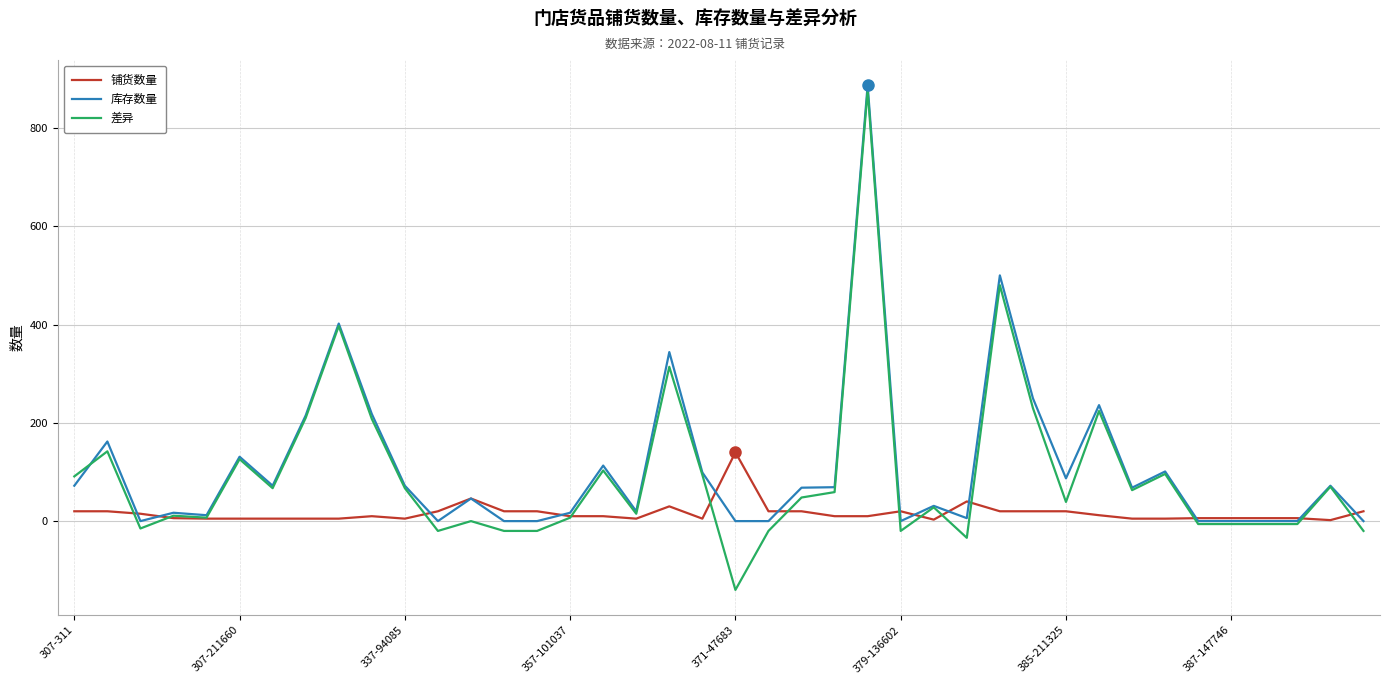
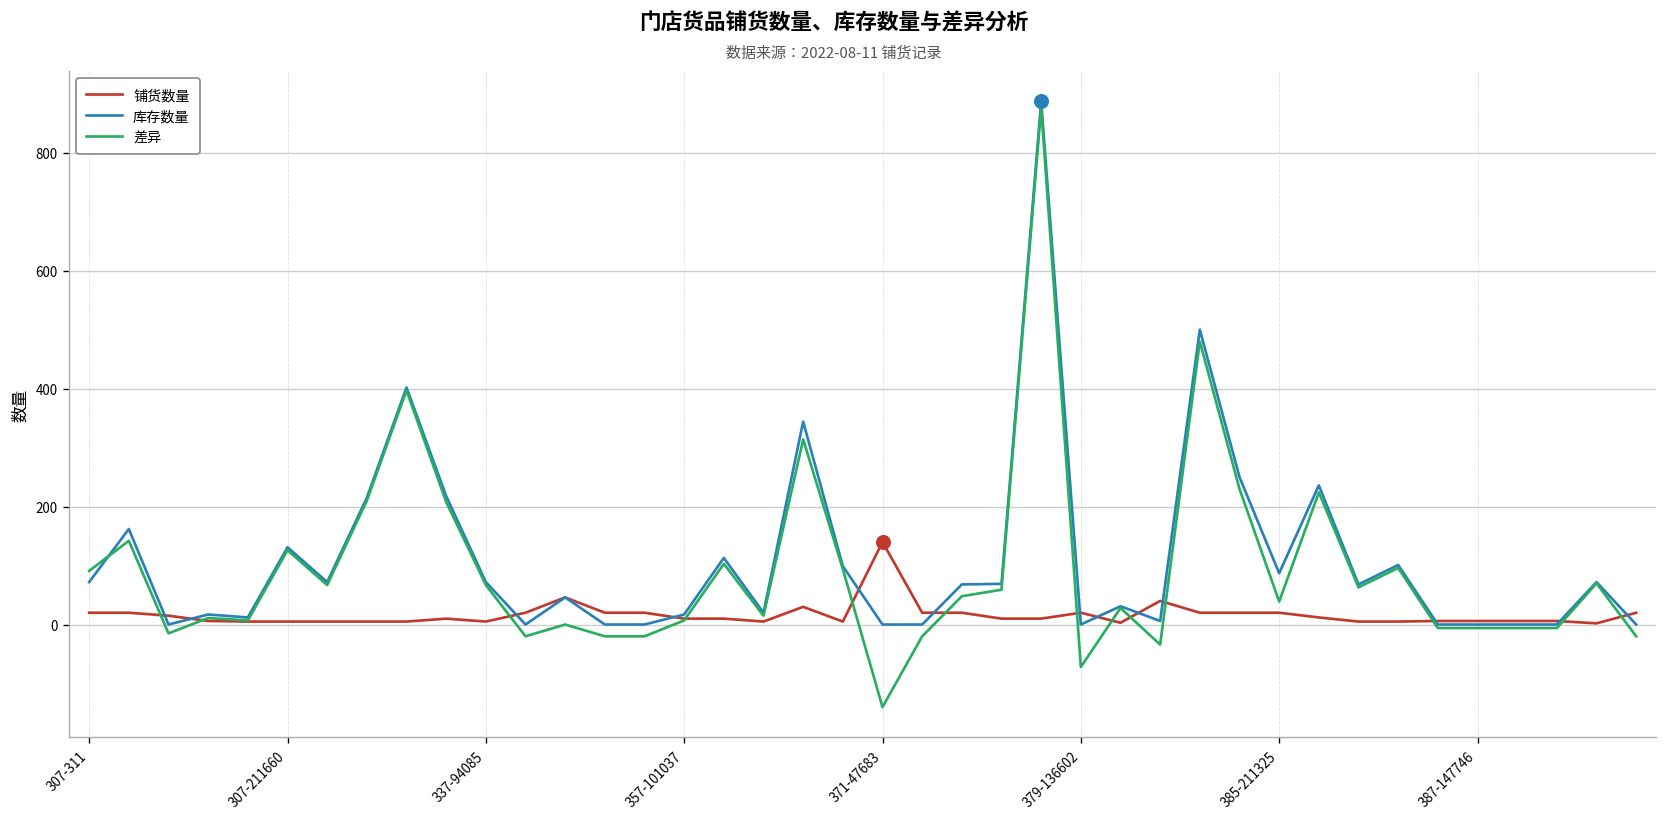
  {
    "差异": {
      "307-311": 90,
      "371-47683": -140,
-     "379-136602": -20,
+     "379-136602": -70,
      "385-211325": 40,
      "387-147746": -10
    }
  }
